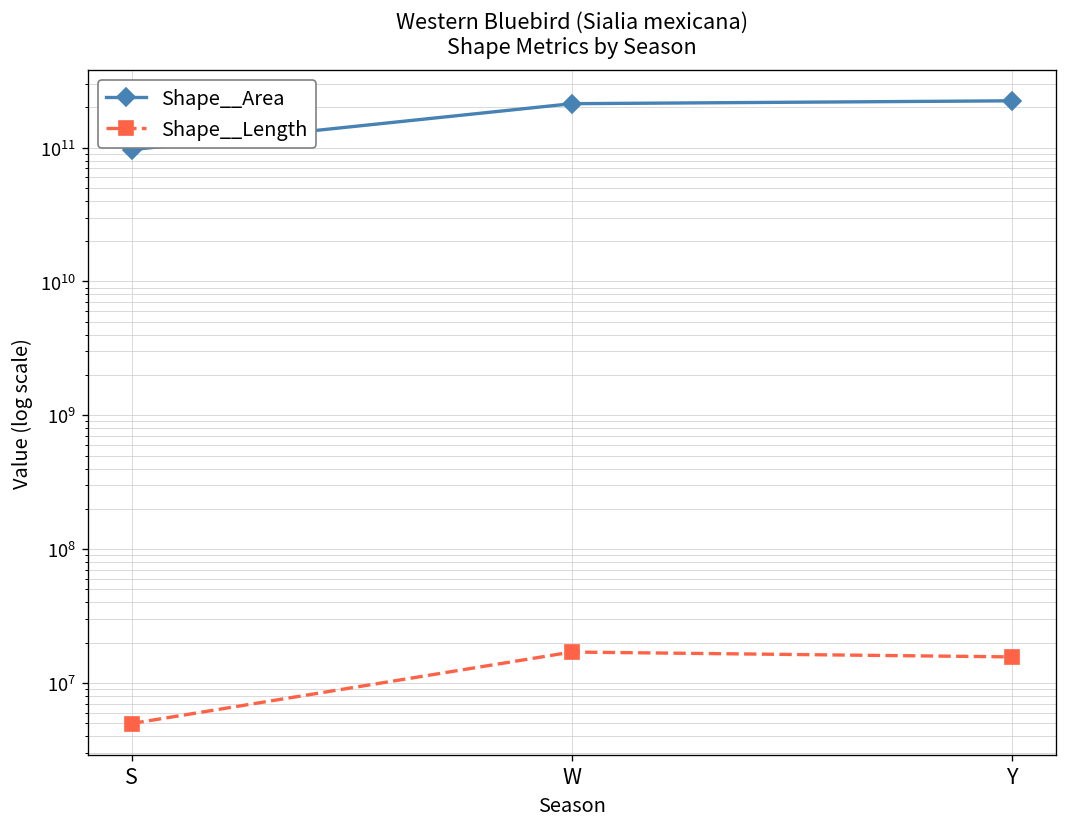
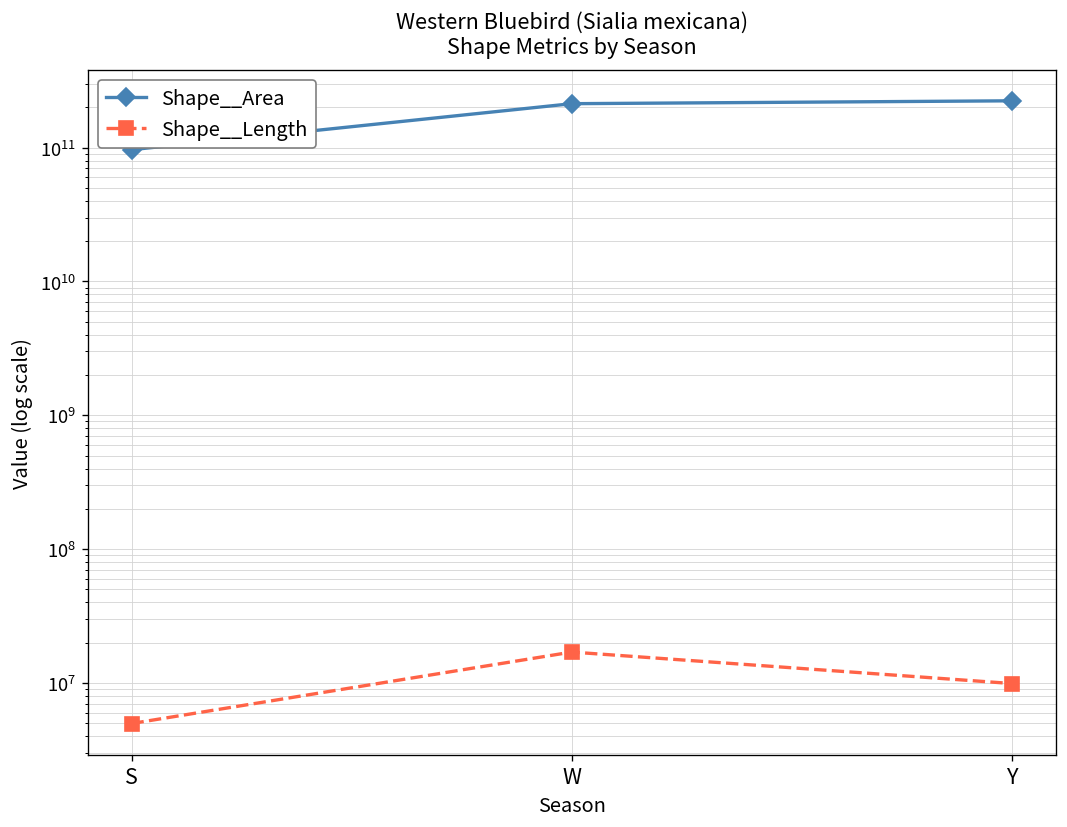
  {
    "Shape__Area": {
      "S": 100000000000,
      "W": 210000000000,
      "Y": 220000000000
    },
    "Shape__Length": {
      "S": 5000000,
      "W": 17000000,
-     "Y": 16000000
+     "Y": 10000000
    }
  }
